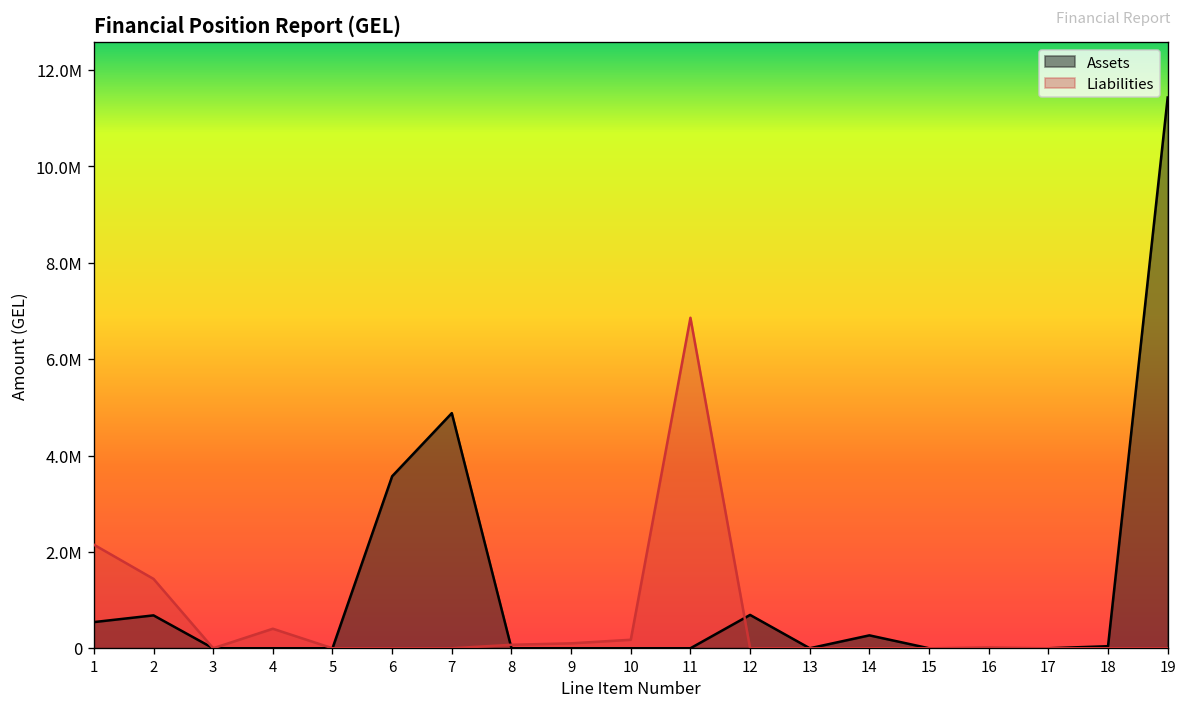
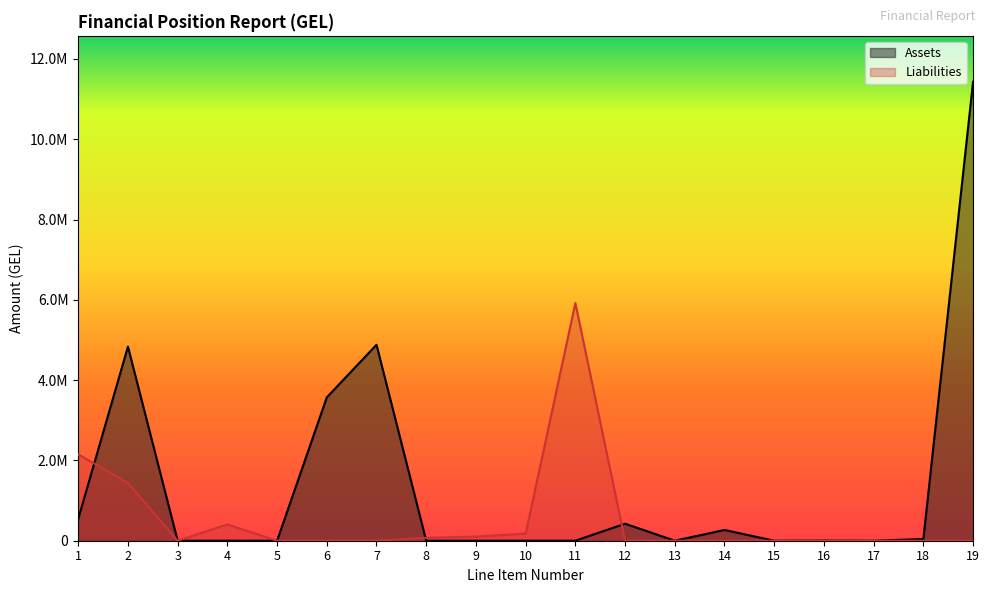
  {
    "Assets": {
      "1": 500000,
-     "2": 700000,
+     "2": 4800000,
      "4": 0,
      "6": 3600000,
      "7": 4900000,
      "8": 0,
      "9": 0,
      "10": 0,
      "11": 0,
-     "12": 700000,
+     "12": 400000,
      "14": 300000,
      "19": 11400000
    },
    "Liabilities": {
      "1": 2200000,
      "2": 1400000,
      "4": 400000,
      "6": 0,
      "7": 0,
      "8": 100000,
      "9": 100000,
      "10": 200000,
-     "11": 6900000,
+     "11": 5900000,
      "12": 0,
      "14": 0,
      "19": 0
    }
  }
